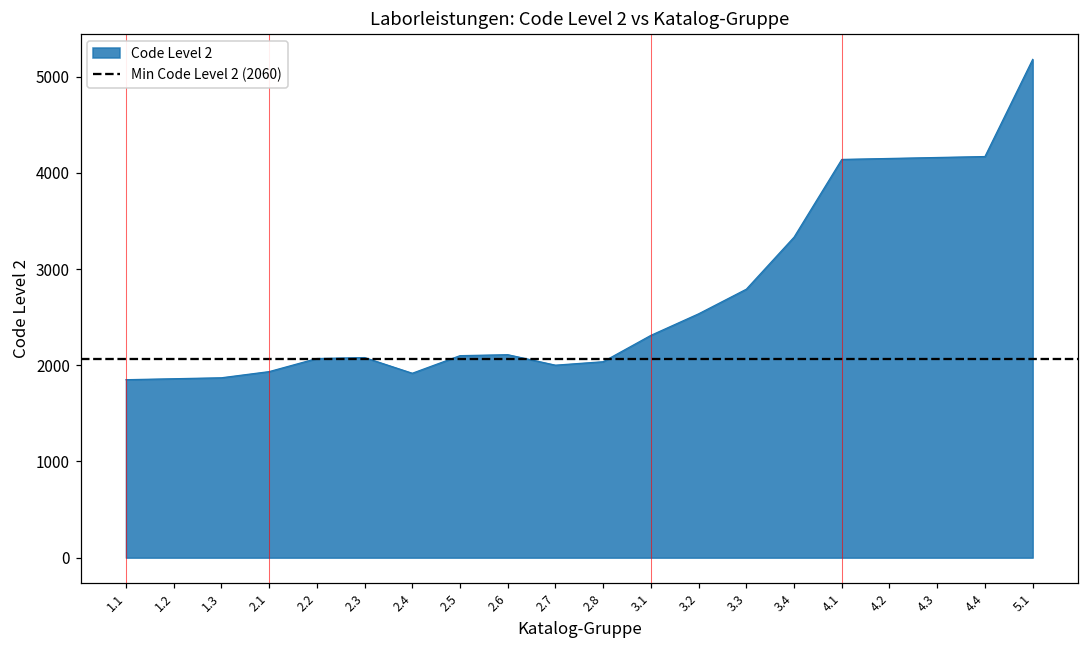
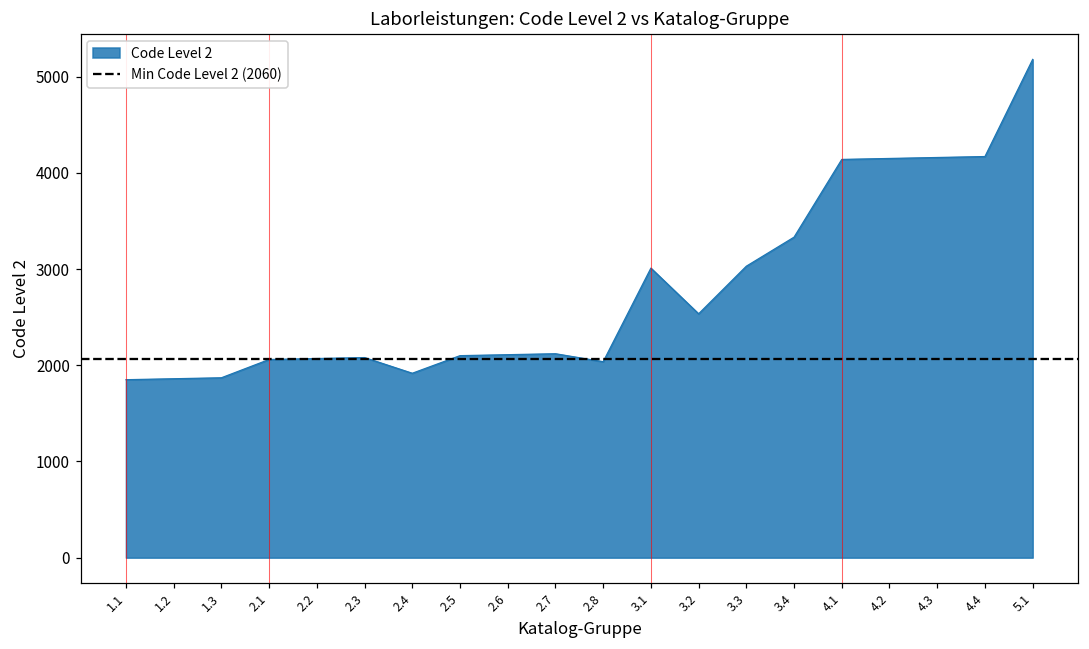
  {
    "1.1": 1900,
    "1.2": 1900,
    "1.3": 1900,
-   "2.1": 1900,
+   "2.1": 2100,
    "2.2": 2100,
    "2.3": 2100,
    "2.4": 1900,
    "2.5": 2100,
    "2.6": 2100,
-   "2.7": 2000,
+   "2.7": 2100,
    "2.8": 2000,
-   "3.1": 2300,
+   "3.1": 3000,
    "3.2": 2500,
-   "3.3": 2800,
+   "3.3": 3000,
    "3.4": 3300,
    "4.1": 4100,
    "4.2": 4200,
    "4.3": 4200,
    "4.4": 4200,
    "5.1": 5200
  }
